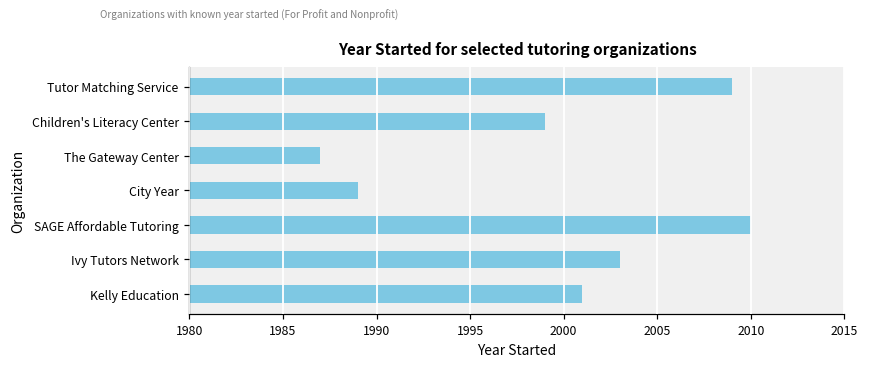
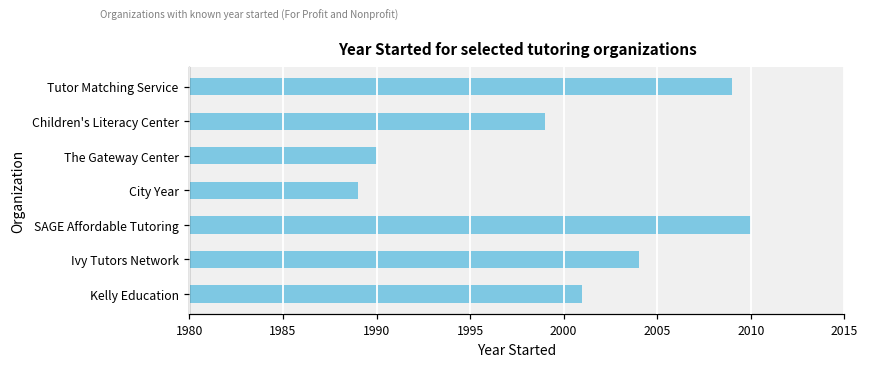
  {
    "Tutor Matching Service": 2009,
    "Children's Literacy Center": 1999,
-   "The Gateway Center": 1987,
+   "The Gateway Center": 1990,
    "City Year": 1989,
    "SAGE Affordable Tutoring": 2010,
-   "Ivy Tutors Network": 2003,
+   "Ivy Tutors Network": 2004,
    "Kelly Education": 2001
  }
